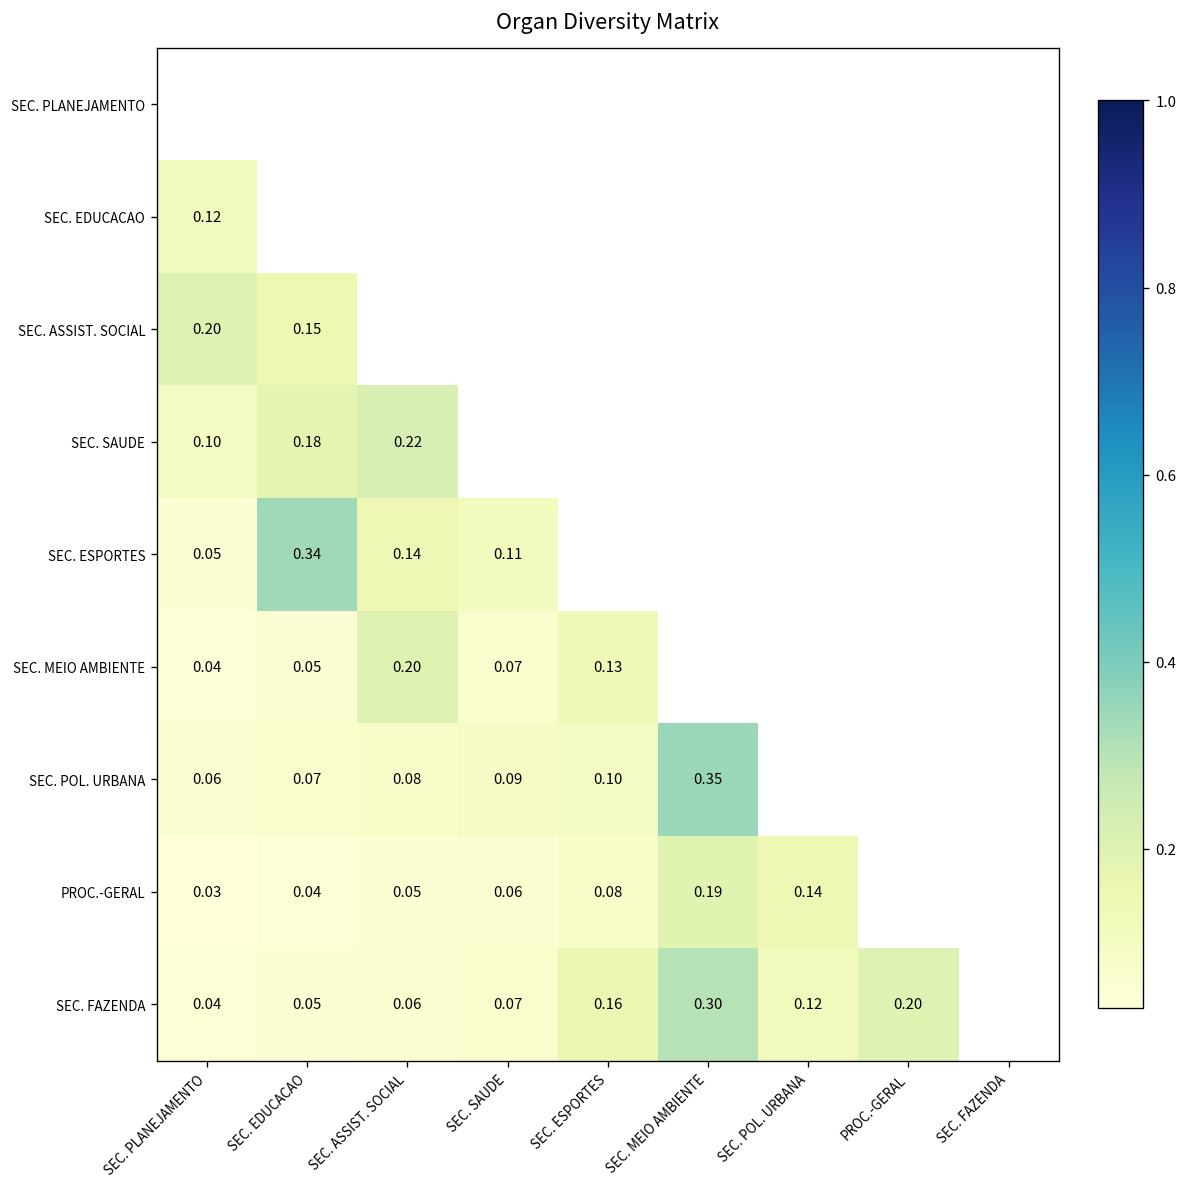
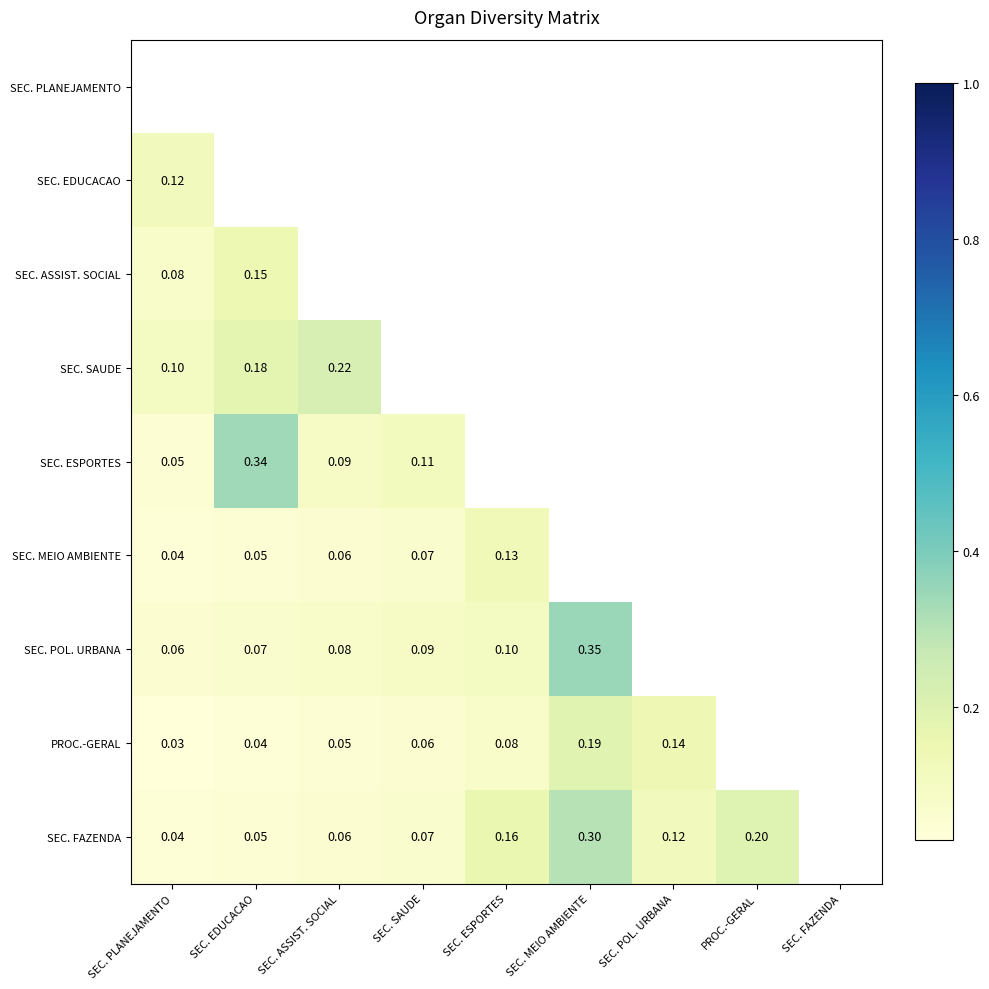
  {
    "SEC. EDUCACAO": {
      "SEC. PLANEJAMENTO": 0.12
    },
    "SEC. ASSIST. SOCIAL": {
-     "SEC. PLANEJAMENTO": 0.20,
+     "SEC. PLANEJAMENTO": 0.08,
      "SEC. EDUCACAO": 0.15
    },
    "SEC. SAUDE": {
      "SEC. PLANEJAMENTO": 0.10,
      "SEC. EDUCACAO": 0.18,
      "SEC. ASSIST. SOCIAL": 0.22
    },
    "SEC. ESPORTES": {
      "SEC. PLANEJAMENTO": 0.05,
      "SEC. EDUCACAO": 0.34,
-     "SEC. ASSIST. SOCIAL": 0.14,
+     "SEC. ASSIST. SOCIAL": 0.09,
      "SEC. SAUDE": 0.11
    },
    "SEC. MEIO AMBIENTE": {
      "SEC. PLANEJAMENTO": 0.04,
      "SEC. EDUCACAO": 0.05,
-     "SEC. ASSIST. SOCIAL": 0.20,
+     "SEC. ASSIST. SOCIAL": 0.06,
      "SEC. SAUDE": 0.07,
      "SEC. ESPORTES": 0.13
    },
    "SEC. POL. URBANA": {
      "SEC. PLANEJAMENTO": 0.06,
      "SEC. EDUCACAO": 0.07,
      "SEC. ASSIST. SOCIAL": 0.08,
      "SEC. SAUDE": 0.09,
      "SEC. ESPORTES": 0.10,
      "SEC. MEIO AMBIENTE": 0.35
    },
    "PROC.-GERAL": {
      "SEC. PLANEJAMENTO": 0.03,
      "SEC. EDUCACAO": 0.04,
      "SEC. ASSIST. SOCIAL": 0.05,
      "SEC. SAUDE": 0.06,
      "SEC. ESPORTES": 0.08,
      "SEC. MEIO AMBIENTE": 0.19,
      "SEC. POL. URBANA": 0.14
    },
    "SEC. FAZENDA": {
      "SEC. PLANEJAMENTO": 0.04,
      "SEC. EDUCACAO": 0.05,
      "SEC. ASSIST. SOCIAL": 0.06,
      "SEC. SAUDE": 0.07,
      "SEC. ESPORTES": 0.16,
      "SEC. MEIO AMBIENTE": 0.30,
      "SEC. POL. URBANA": 0.12,
      "PROC.-GERAL": 0.20
    }
  }
